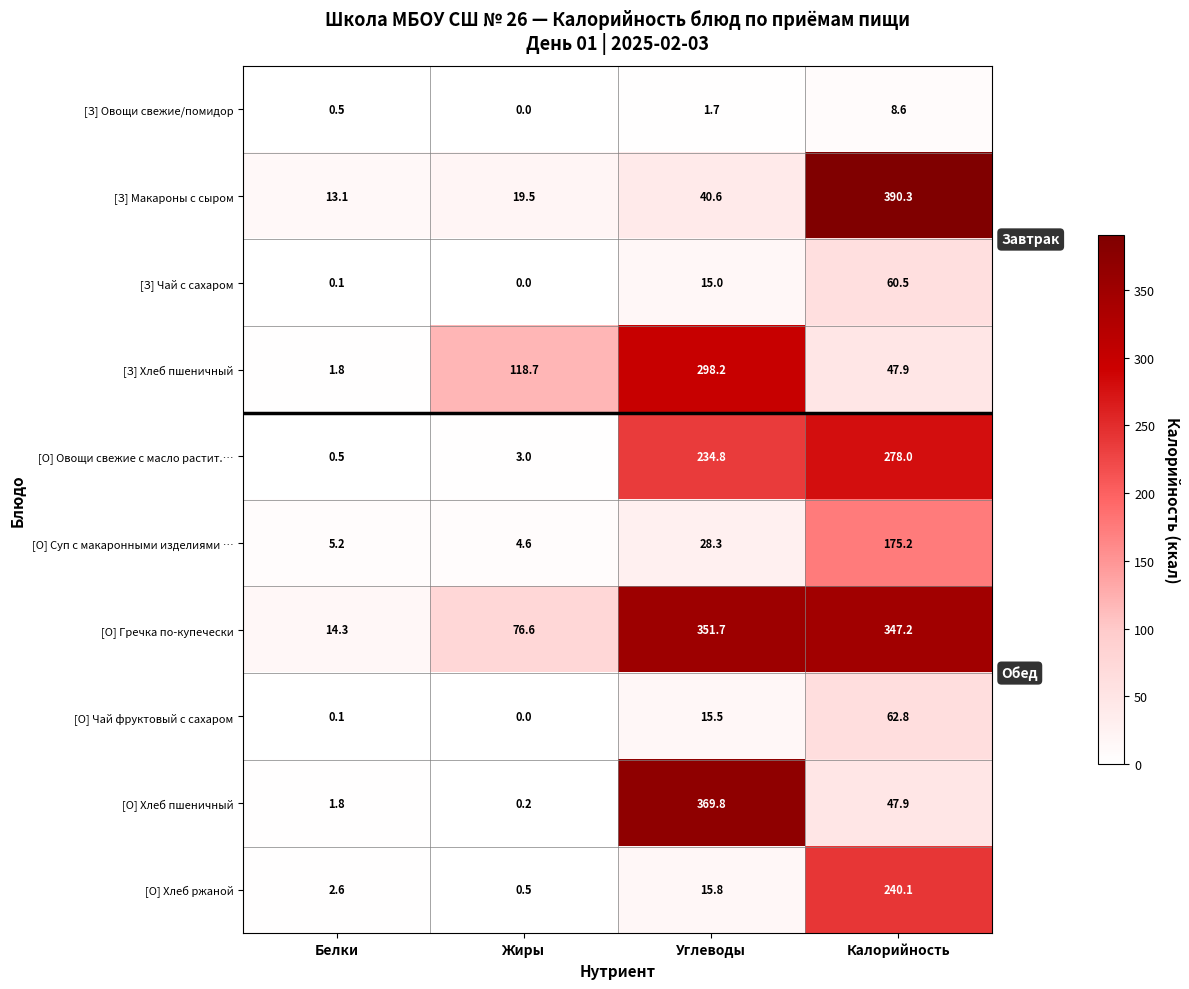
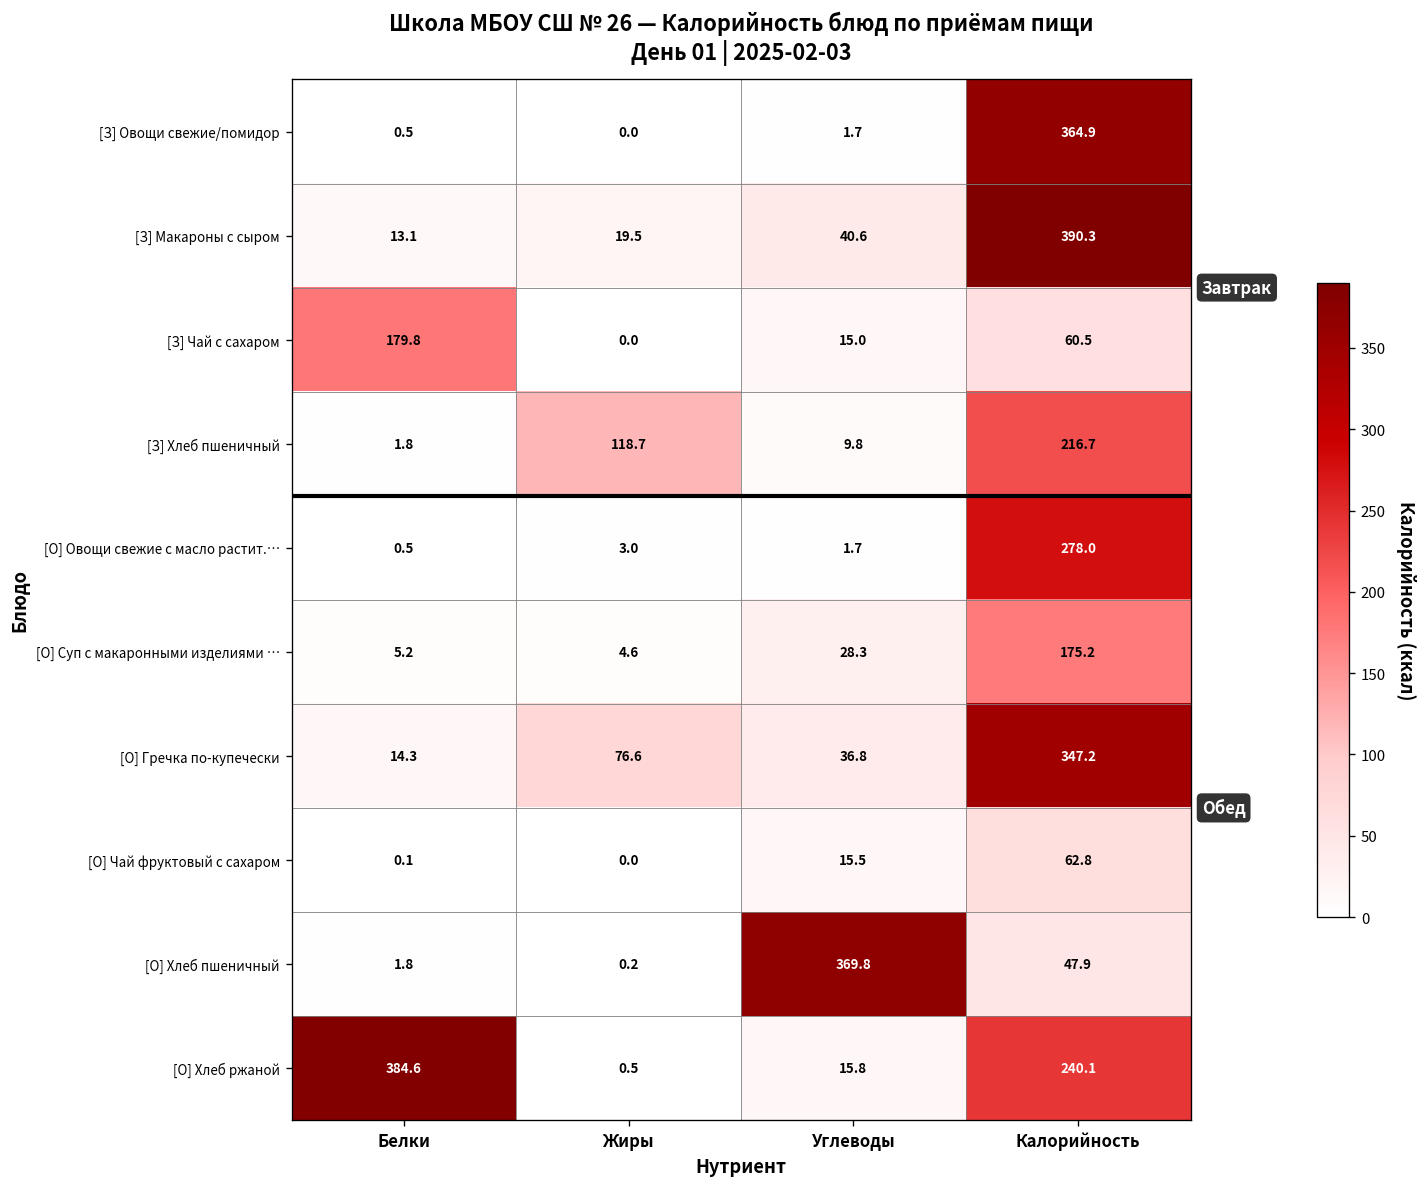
  {
    "[З] Овощи свежие/помидор": {
      "Белки": 0.5,
      "Жиры": 0.0,
      "Углеводы": 1.7,
-     "Калорийность": 8.6
+     "Калорийность": 364.9
    },
    "[З] Макароны с сыром": {
      "Белки": 13.1,
      "Жиры": 19.5,
      "Углеводы": 40.6,
      "Калорийность": 390.3
    },
    "[З] Чай с сахаром": {
-     "Белки": 0.1,
+     "Белки": 179.8,
      "Жиры": 0.0,
      "Углеводы": 15.0,
      "Калорийность": 60.5
    },
    "[З] Хлеб пшеничный": {
      "Белки": 1.8,
      "Жиры": 118.7,
-     "Углеводы": 298.2,
-     "Калорийность": 47.9
+     "Углеводы": 9.8,
+     "Калорийность": 216.7
    },
    "[О] Овощи свежие с масло растит.…": {
      "Белки": 0.5,
      "Жиры": 3.0,
-     "Углеводы": 234.8,
+     "Углеводы": 1.7,
      "Калорийность": 278.0
    },
    "[О] Суп с макаронными изделиями …": {
      "Белки": 5.2,
      "Жиры": 4.6,
      "Углеводы": 28.3,
      "Калорийность": 175.2
    },
    "[О] Гречка по-купечески": {
      "Белки": 14.3,
      "Жиры": 76.6,
-     "Углеводы": 351.7,
+     "Углеводы": 36.8,
      "Калорийность": 347.2
    },
    "[О] Чай фруктовый с сахаром": {
      "Белки": 0.1,
      "Жиры": 0.0,
      "Углеводы": 15.5,
      "Калорийность": 62.8
    },
    "[О] Хлеб пшеничный": {
      "Белки": 1.8,
      "Жиры": 0.2,
      "Углеводы": 369.8,
      "Калорийность": 47.9
    },
    "[О] Хлеб ржаной": {
-     "Белки": 2.6,
+     "Белки": 384.6,
      "Жиры": 0.5,
      "Углеводы": 15.8,
      "Калорийность": 240.1
    }
  }
